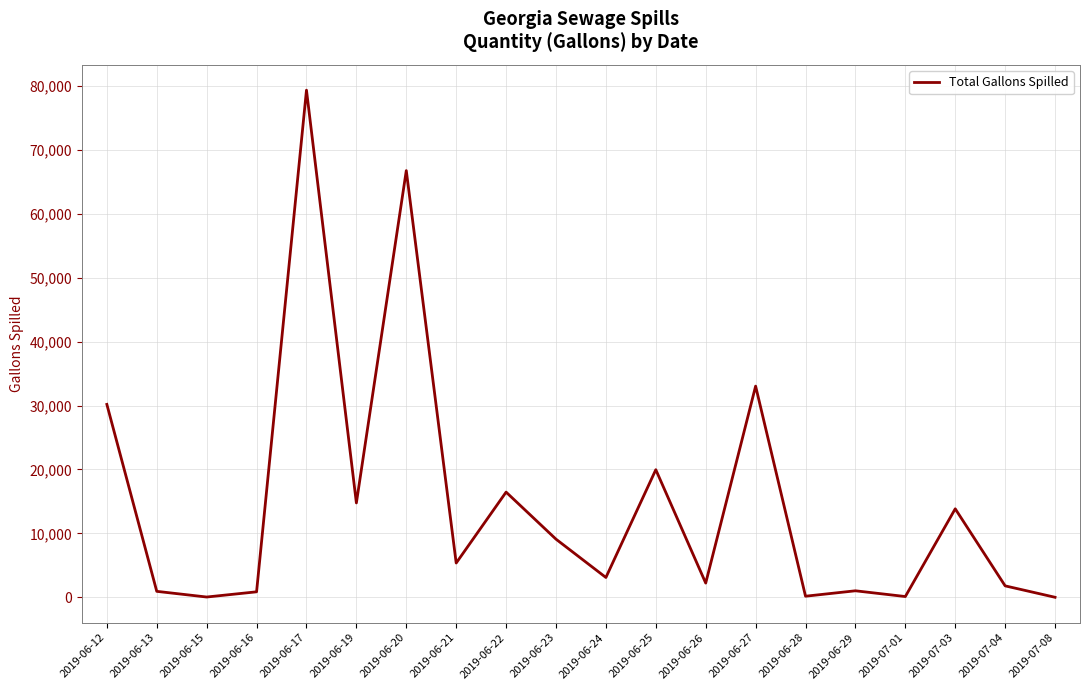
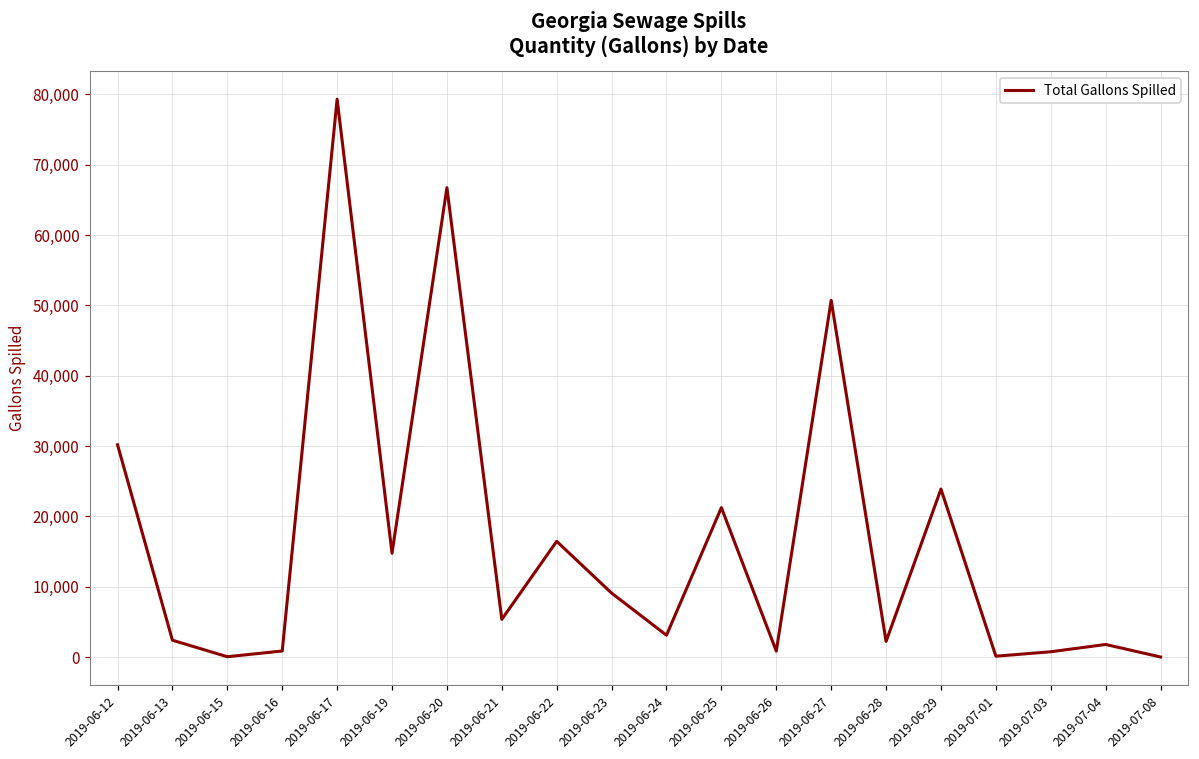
  {
    "2019-06-12": "30,000",
-   "2019-06-13": "1,000",
+   "2019-06-13": "2,000",
    "2019-06-15": "0",
    "2019-06-16": "1,000",
    "2019-06-17": "79,000",
    "2019-06-19": "15,000",
    "2019-06-20": "67,000",
    "2019-06-21": "5,000",
    "2019-06-22": "16,000",
    "2019-06-23": "9,000",
    "2019-06-24": "3,000",
-   "2019-06-25": "20,000",
-   "2019-06-26": "2,000",
-   "2019-06-27": "33,000",
-   "2019-06-28": "0",
-   "2019-06-29": "1,000",
+   "2019-06-25": "21,000",
+   "2019-06-26": "1,000",
+   "2019-06-27": "51,000",
+   "2019-06-28": "2,000",
+   "2019-06-29": "24,000",
    "2019-07-01": "0",
-   "2019-07-03": "14,000",
+   "2019-07-03": "1,000",
    "2019-07-04": "2,000",
    "2019-07-08": "0"
  }
